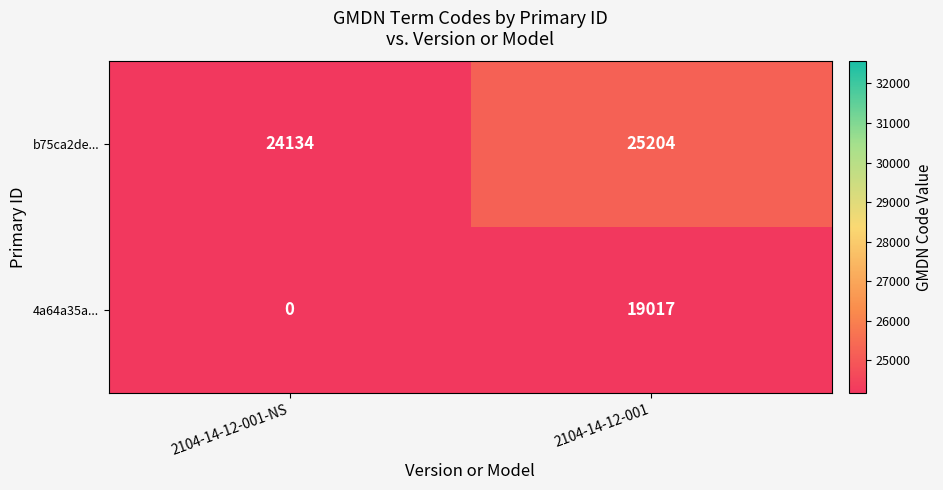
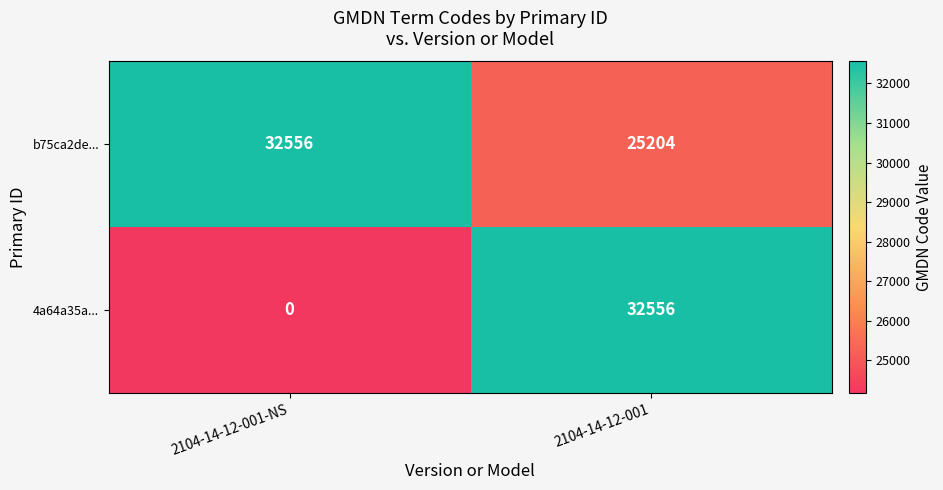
  {
    "b75ca2de...": {
-     "2104-14-12-001-NS": 24134,
+     "2104-14-12-001-NS": 32556,
      "2104-14-12-001": 25204
    },
    "4a64a35a...": {
      "2104-14-12-001-NS": 0,
-     "2104-14-12-001": 19017
+     "2104-14-12-001": 32556
    }
  }
